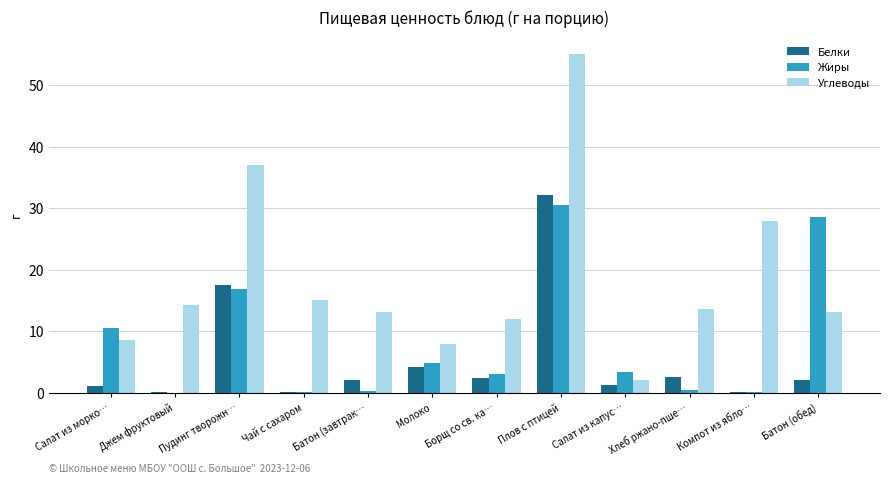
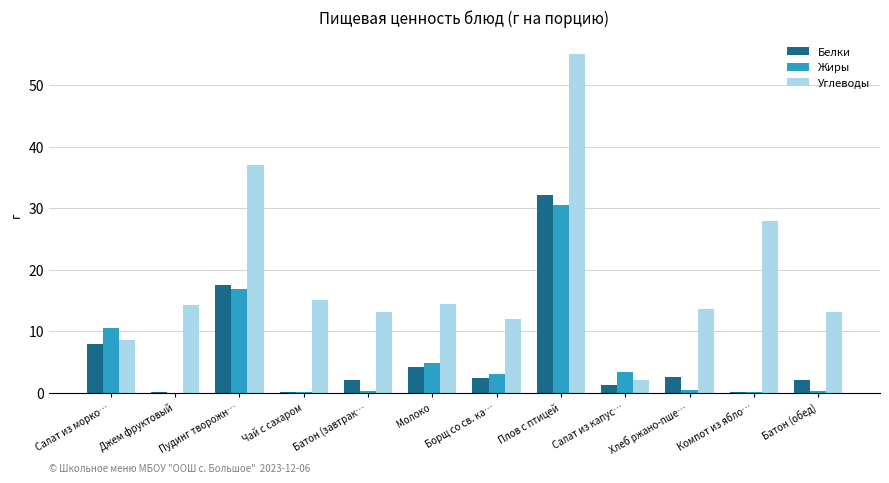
  {
    "Белки": {
-     "Салат из морко…": 1,
+     "Салат из морко…": 8,
      "Пудинг творожн…": 18,
      "Батон (завтрак…": 2,
      "Молоко": 4,
      "Борщ со св. ка…": 2,
      "Плов с птицей": 32,
      "Салат из капус…": 1,
      "Хлеб ржано-пше…": 3,
      "Батон (обед)": 2
    },
    "Жиры": {
      "Салат из морко…": 10,
      "Джем фруктовый": 0,
      "Пудинг творожн…": 17,
      "Молоко": 5,
      "Борщ со св. ка…": 3,
      "Плов с птицей": 30,
      "Салат из капус…": 3,
      "Хлеб ржано-пше…": 0,
-     "Батон (обед)": 29
+     "Батон (обед)": 0
    },
    "Углеводы": {
      "Салат из морко…": 9,
      "Джем фруктовый": 14,
      "Пудинг творожн…": 37,
      "Чай с сахаром": 15,
      "Батон (завтрак…": 13,
-     "Молоко": 8,
+     "Молоко": 14,
      "Борщ со св. ка…": 12,
      "Плов с птицей": 55,
      "Салат из капус…": 2,
      "Хлеб ржано-пше…": 14,
      "Компот из ябло…": 28,
      "Батон (обед)": 13
    }
  }
